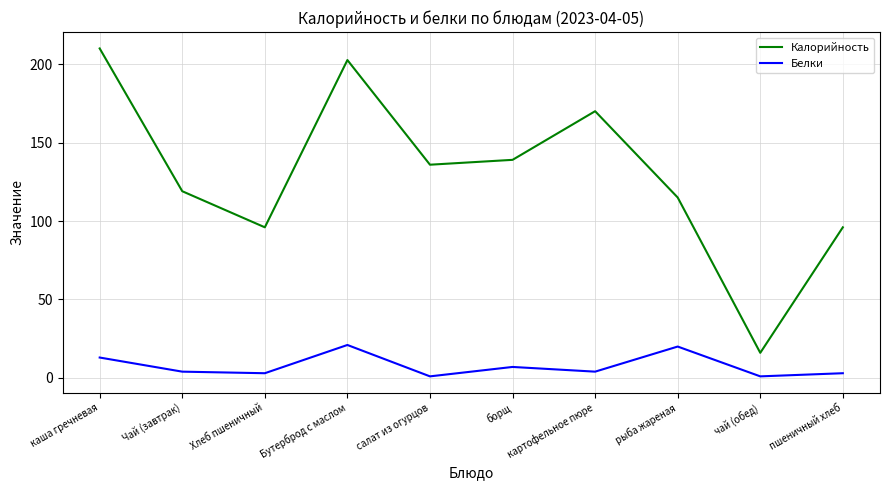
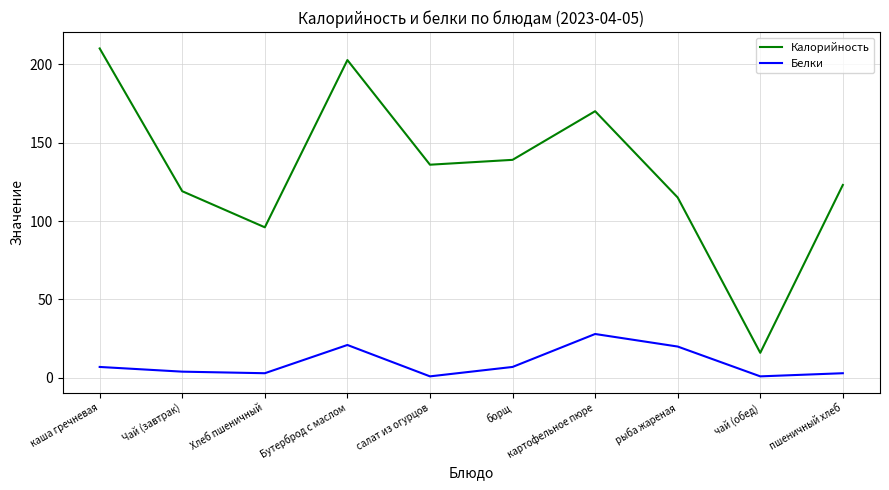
  {
    "Калорийность": {
      "каша гречневая": 210,
      "Чай (завтрак)": 119,
      "Хлеб пшеничный": 96,
      "Бутерброд с маслом": 203,
      "салат из огурцов": 136,
      "борщ": 139,
      "картофельное пюре": 170,
      "рыба жареная": 115,
      "чай (обед)": 16,
-     "пшеничный хлеб": 96
+     "пшеничный хлеб": 123
    },
    "Белки": {
-     "каша гречневая": 13,
+     "каша гречневая": 7,
      "Чай (завтрак)": 4,
      "Хлеб пшеничный": 3,
      "Бутерброд с маслом": 21,
      "салат из огурцов": 1,
      "борщ": 7,
-     "картофельное пюре": 4,
+     "картофельное пюре": 28,
      "рыба жареная": 20,
      "чай (обед)": 1,
      "пшеничный хлеб": 3
    }
  }
